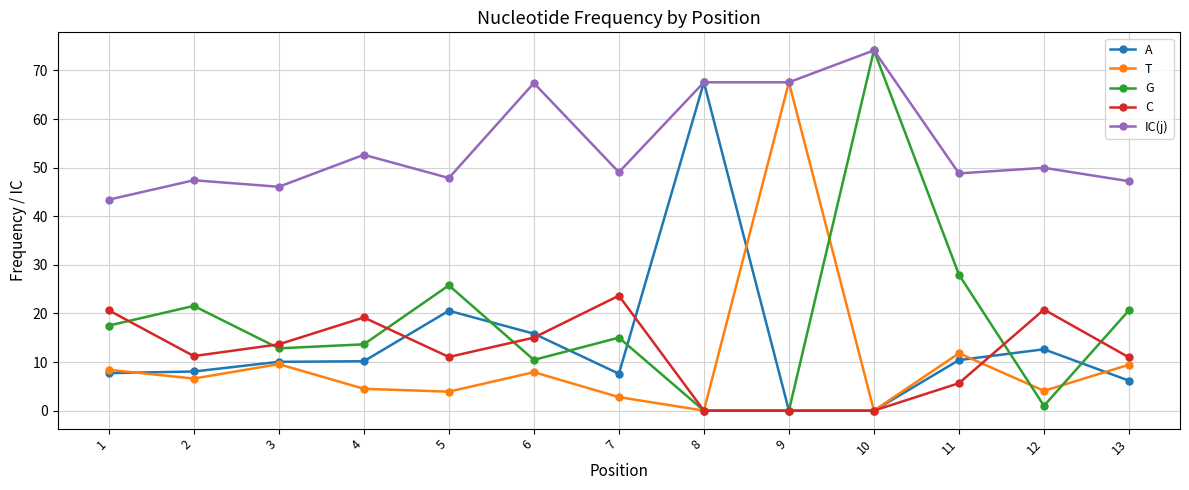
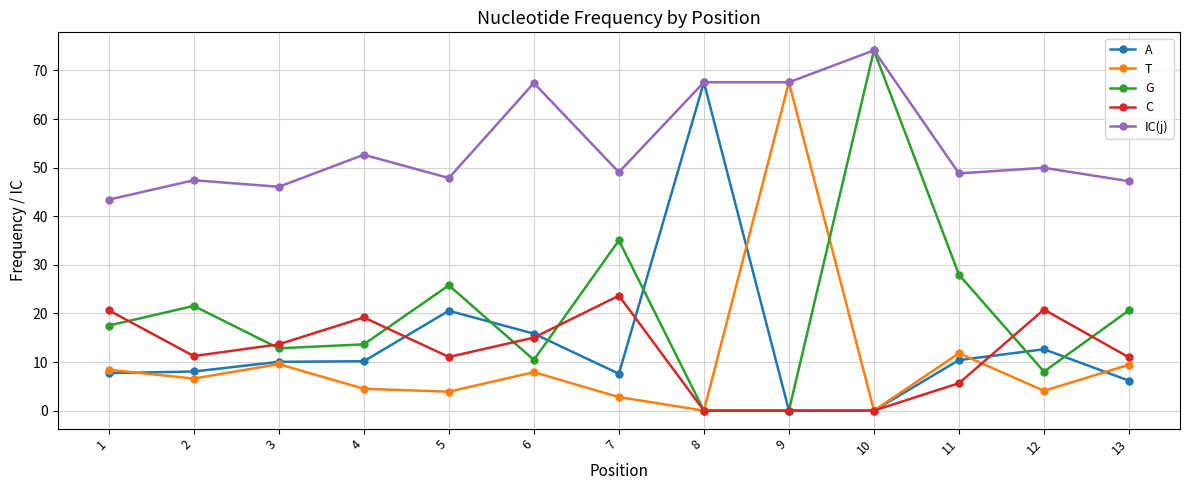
  {
    "A": {
      "1": 8,
      "2": 8,
      "4": 10,
      "5": 21,
      "6": 16,
      "7": 8,
      "11": 10,
      "12": 13,
      "13": 6
    },
    "T": {
      "1": 8,
      "2": 7,
      "4": 4,
      "5": 4,
      "6": 8,
      "7": 3,
      "11": 12,
      "12": 4,
      "13": 9
    },
    "G": {
      "1": 18,
      "2": 22,
      "3": 13,
      "4": 14,
      "5": 26,
      "6": 10,
-     "7": 15,
+     "7": 35,
      "11": 28,
-     "12": 1,
+     "12": 8,
      "13": 21
    },
    "C": {
      "1": 21,
      "2": 11,
      "3": 14,
      "4": 19,
      "5": 11,
      "6": 15,
      "7": 24,
      "11": 6,
      "12": 21,
      "13": 11
    },
    "IC(j)": {
      "1": 43,
      "2": 47,
      "3": 46,
      "4": 53,
      "5": 48,
      "6": 67,
      "7": 49,
      "11": 49,
      "12": 50,
      "13": 47
    }
  }
